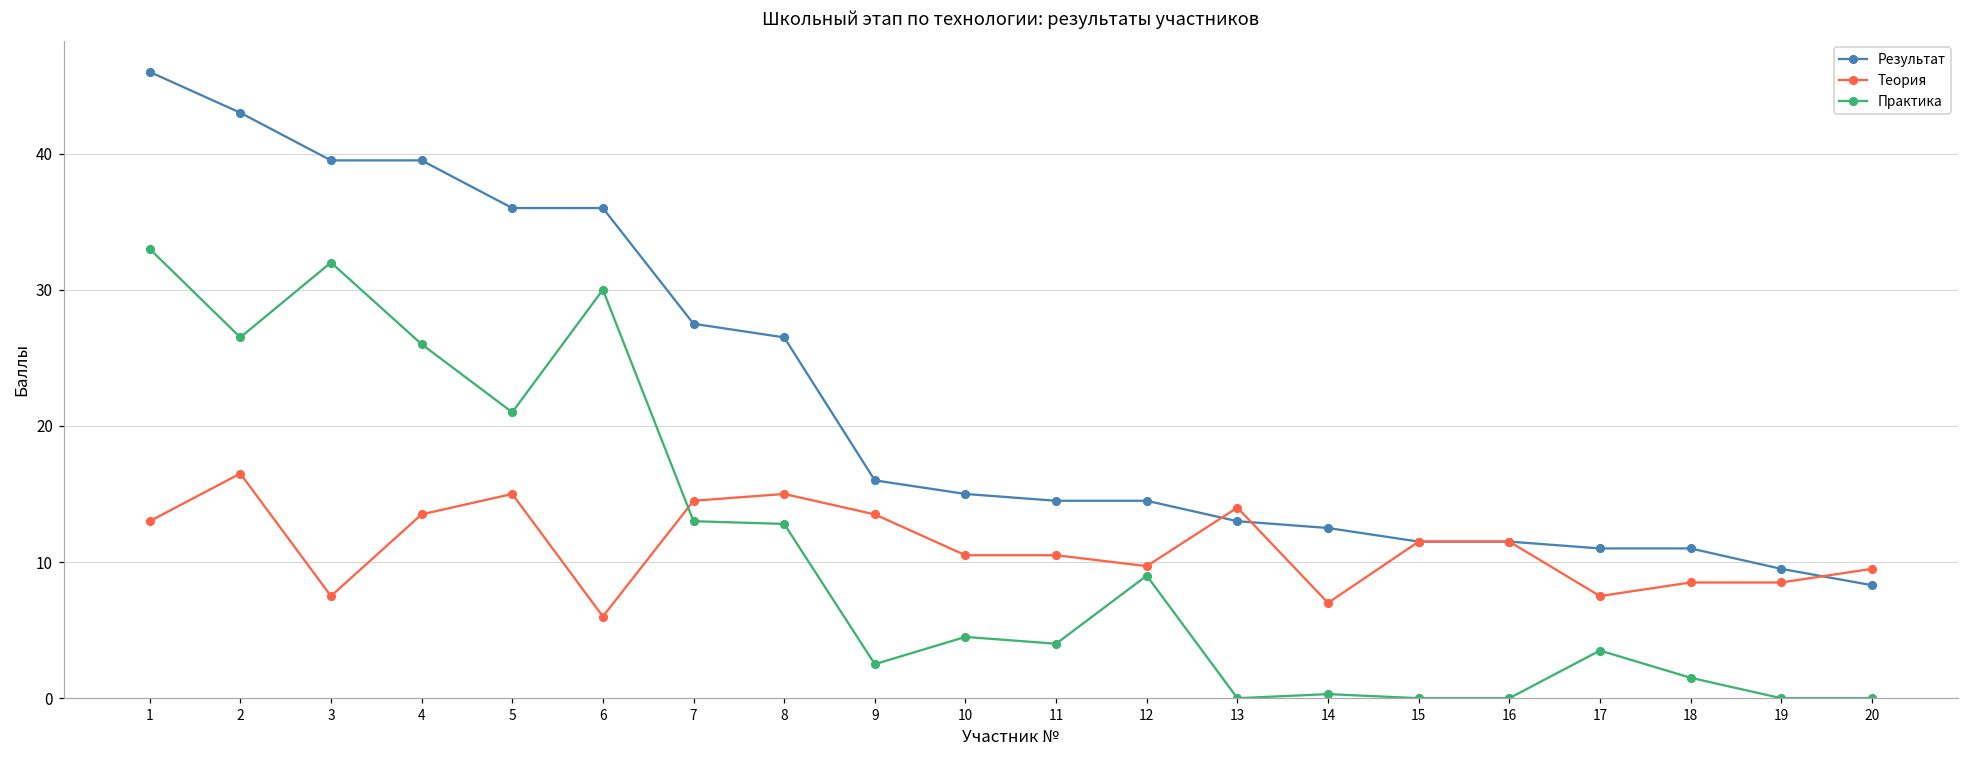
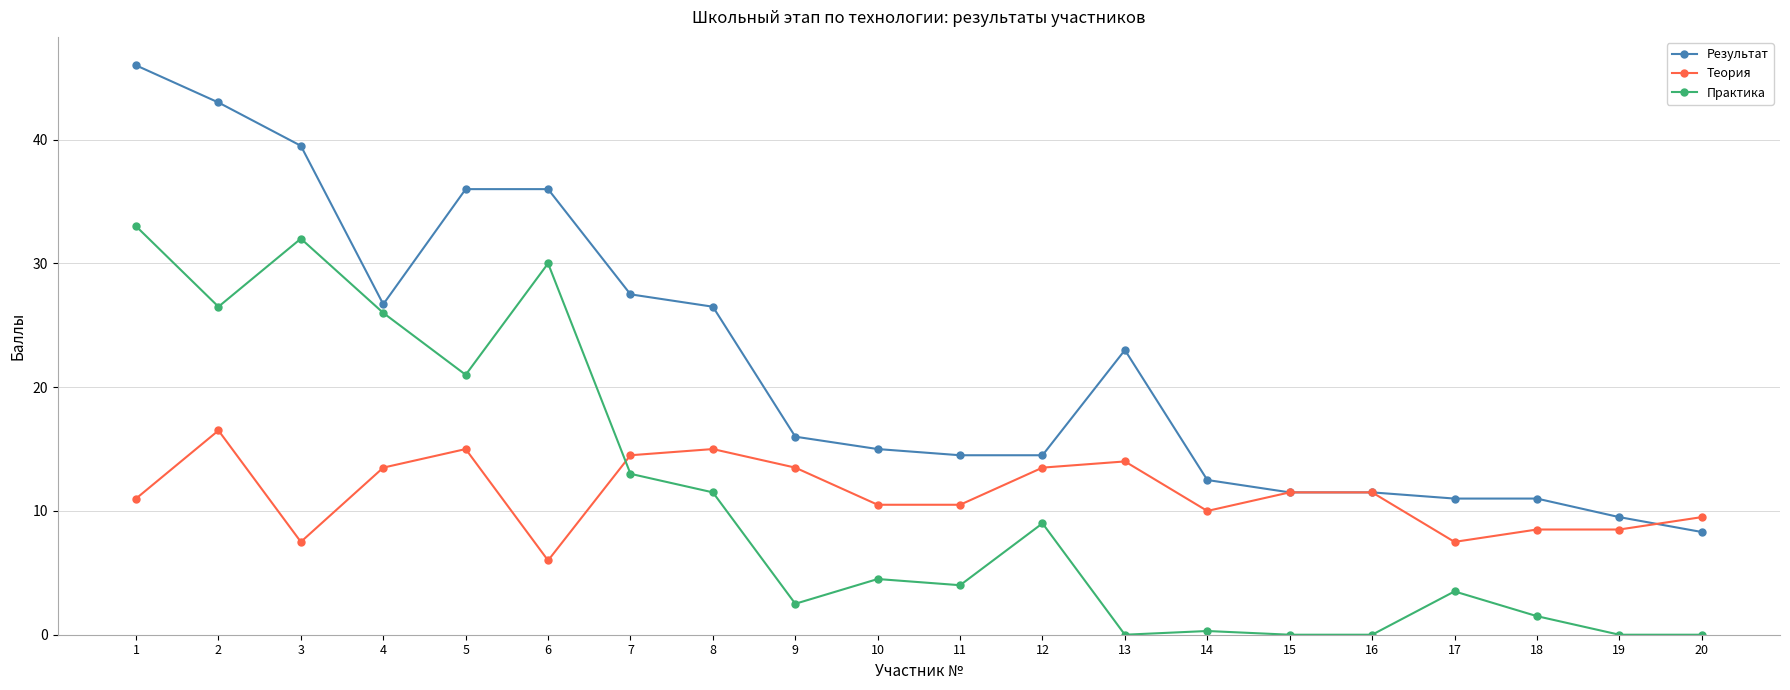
  {
    "Результат": {
      "1": 46.0,
      "2": 43.0,
      "3": 39.5,
-     "4": 39.5,
+     "4": 26.7,
      "5": 36.0,
      "6": 36.0,
      "7": 27.5,
      "8": 26.5,
      "9": 16.0,
      "10": 15.0,
      "11": 14.5,
      "12": 14.5,
-     "13": 13,
+     "13": 23,
      "14": 12.5,
      "17": 11.0,
      "18": 11.0,
      "19": 9.5,
      "20": 8.3
    },
    "Теория": {
-     "1": 13,
+     "1": 11,
      "2": 16.5,
      "3": 7.5,
      "4": 13.5,
      "5": 15.0,
      "6": 6.0,
      "7": 14.5,
      "8": 15.0,
      "9": 13.5,
      "10": 10.5,
      "11": 10.5,
-     "12": 9.7,
+     "12": 13.5,
      "13": 14.0,
-     "14": 7,
+     "14": 10,
      "17": 7.5,
      "18": 8.5,
      "19": 8.5,
      "20": 9.5
    },
    "Практика": {
      "1": 33.0,
      "2": 26.5,
      "3": 32.0,
      "4": 26.0,
      "5": 21.0,
      "6": 30.0,
      "7": 13.0,
-     "8": 12.8,
+     "8": 11.5,
      "9": 2.5,
      "10": 4.5,
      "11": 4.0,
      "12": 9.0,
      "13": 0.0,
      "14": 0.3,
      "15": 0.0,
      "16": 0.0,
      "17": 3.5,
      "18": 1.5,
      "19": 0.0,
      "20": 0.0
    }
  }
